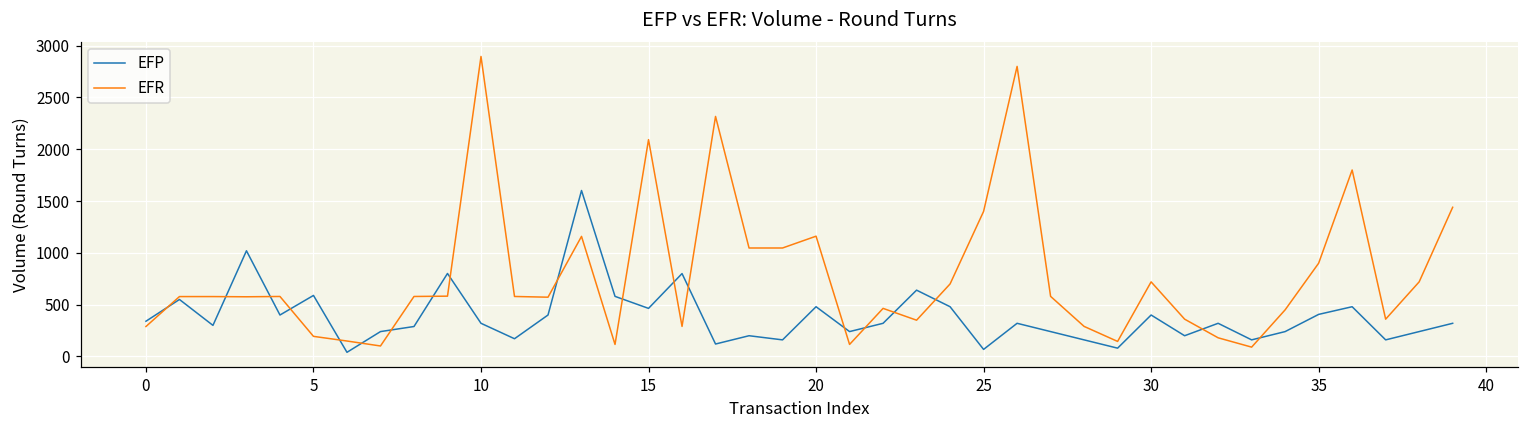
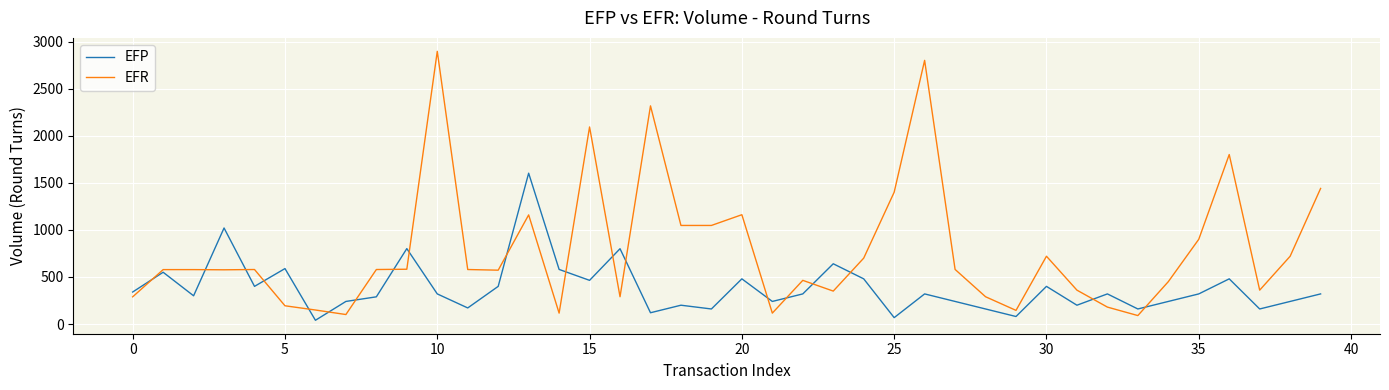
  {
    "EFP": {
      "0": 300,
      "5": 600,
      "10": 300,
      "15": 500,
      "20": 500,
      "25": 100,
      "30": 400,
-     "35": 400
+     "35": 300
    },
    "EFR": {
      "0": 300,
      "5": 200,
      "10": 2900,
      "15": 2100,
      "20": 1200,
      "25": 1400,
      "30": 700,
      "35": 900
    }
  }
